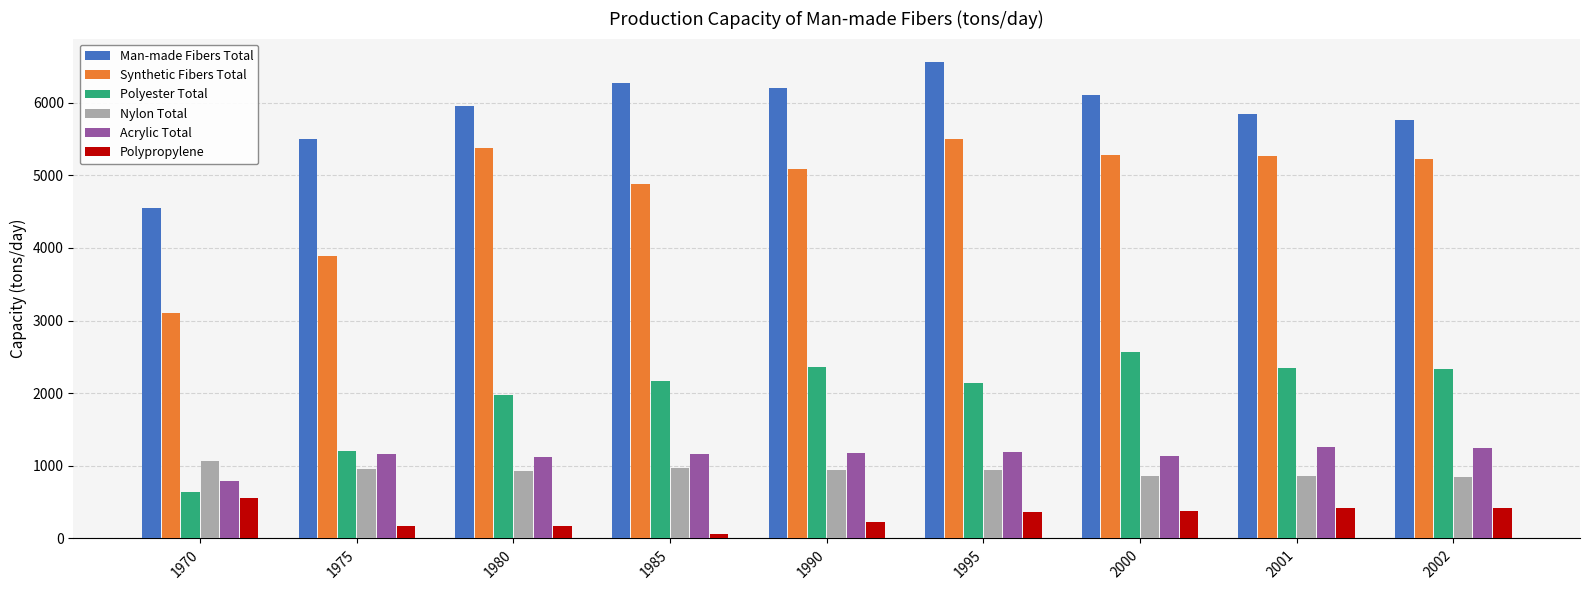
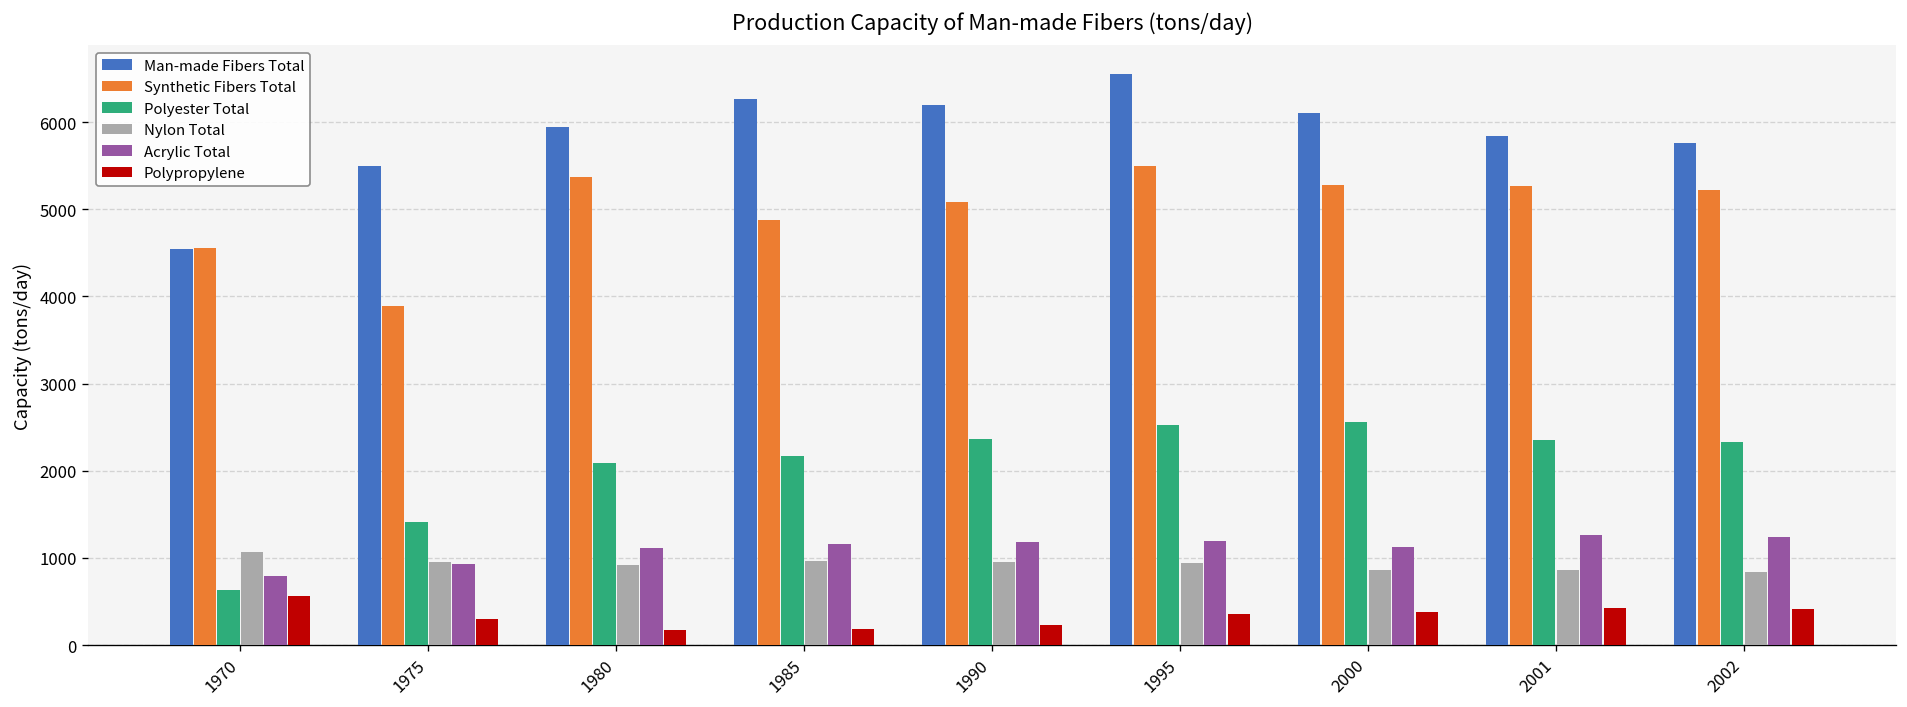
  {
    "Man-made Fibers Total": {
      "1970": 4500,
      "1975": 5500,
      "1980": 5900,
      "1985": 6300,
      "1990": 6200,
      "1995": 6600,
      "2000": 6100,
      "2001": 5800,
      "2002": 5800
    },
    "Synthetic Fibers Total": {
-     "1970": 3100,
+     "1970": 4600,
      "1975": 3900,
      "1980": 5400,
      "1985": 4900,
      "1990": 5100,
      "1995": 5500,
      "2000": 5300,
      "2001": 5300,
      "2002": 5200
    },
    "Polyester Total": {
      "1970": 600,
-     "1975": 1200,
-     "1980": 2000,
+     "1975": 1400,
+     "1980": 2100,
      "1985": 2200,
      "1990": 2400,
-     "1995": 2100,
+     "1995": 2500,
      "2000": 2600,
      "2001": 2400,
      "2002": 2300
    },
    "Nylon Total": {
      "1970": 1100,
      "1975": 1000,
      "1980": 900,
      "1985": 1000,
      "1990": 900,
      "1995": 900,
      "2000": 900,
      "2001": 900,
      "2002": 800
    },
    "Acrylic Total": {
      "1970": 800,
-     "1975": 1200,
+     "1975": 900,
      "1980": 1100,
      "1985": 1200,
      "1990": 1200,
      "1995": 1200,
      "2000": 1100,
      "2001": 1300,
      "2002": 1200
    },
    "Polypropylene": {
      "1970": 600,
-     "1975": 200,
+     "1975": 300,
      "1980": 200,
-     "1985": 100,
+     "1985": 200,
      "1990": 200,
      "1995": 400,
      "2000": 400,
      "2001": 400,
      "2002": 400
    }
  }
